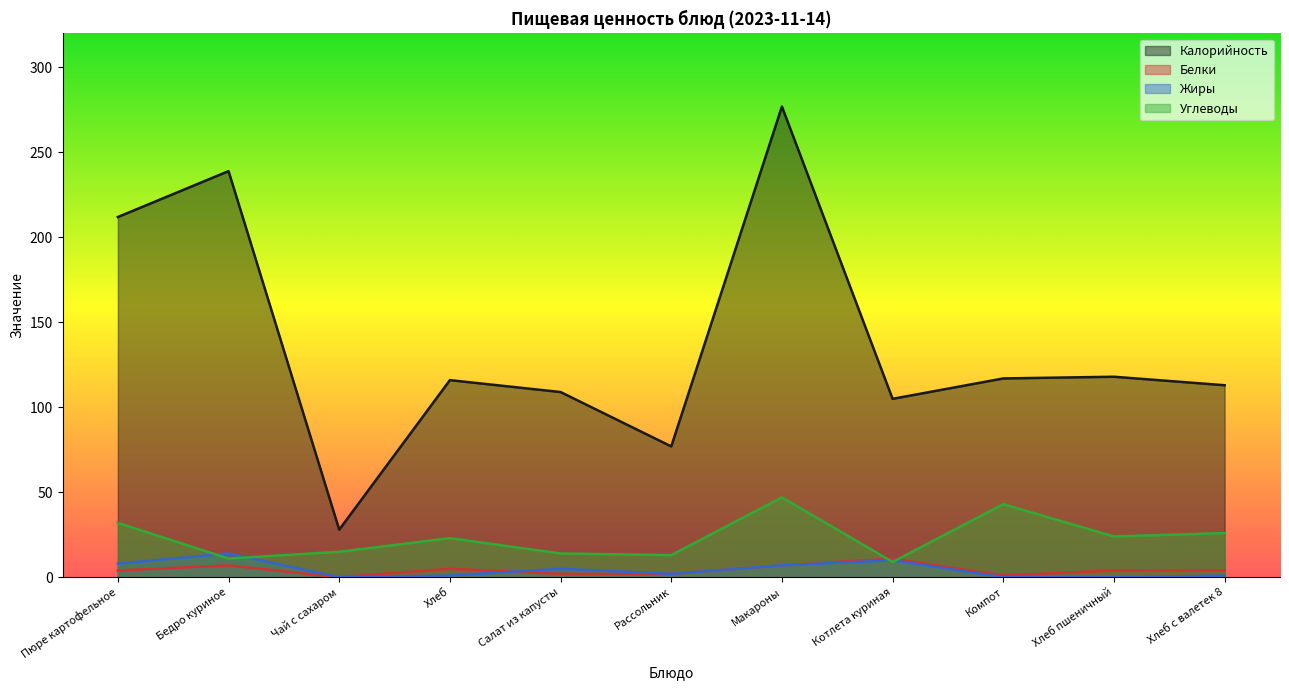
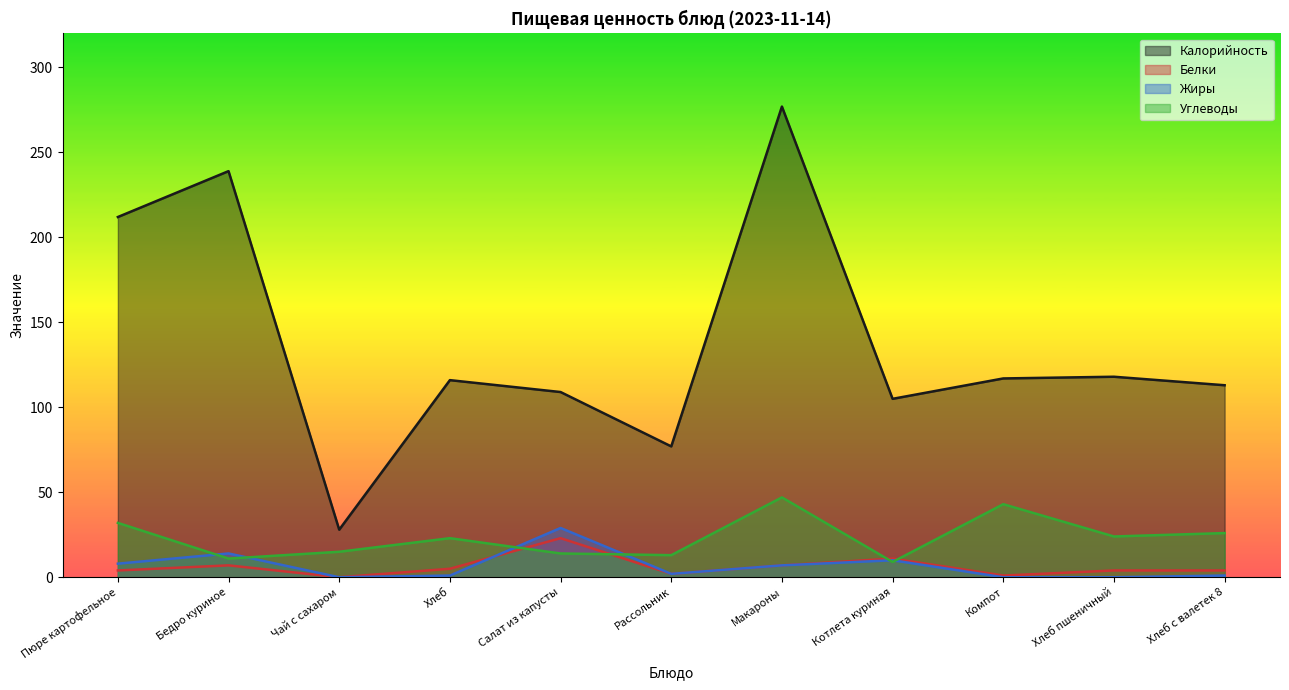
  {
    "Калорийность": {
      "Пюре картофельное": 212,
      "Бедро куриное": 239,
      "Чай с сахаром": 28,
      "Хлеб": 116,
      "Салат из капусты": 109,
      "Рассольник": 77,
      "Макароны": 277,
      "Котлета куриная": 105,
      "Компот": 117,
      "Хлеб пшеничный": 118,
      "Хлеб с валетек 8": 113
    },
    "Белки": {
      "Пюре картофельное": 4,
      "Бедро куриное": 7,
      "Хлеб": 5,
-     "Салат из капусты": 2,
+     "Салат из капусты": 23,
      "Хлеб пшеничный": 4,
      "Хлеб с валетек 8": 4
    },
    "Жиры": {
      "Пюре картофельное": 8,
      "Бедро куриное": 14,
      "Хлеб": 1,
-     "Салат из капусты": 5,
+     "Салат из капусты": 29,
      "Хлеб пшеничный": 0,
      "Хлеб с валетек 8": 1
    },
    "Углеводы": {
      "Пюре картофельное": 32,
      "Бедро куриное": 11,
      "Чай с сахаром": 15,
      "Хлеб": 23,
      "Салат из капусты": 14,
      "Рассольник": 13,
      "Макароны": 47,
      "Компот": 43,
      "Хлеб пшеничный": 24,
      "Хлеб с валетек 8": 26
    }
  }
